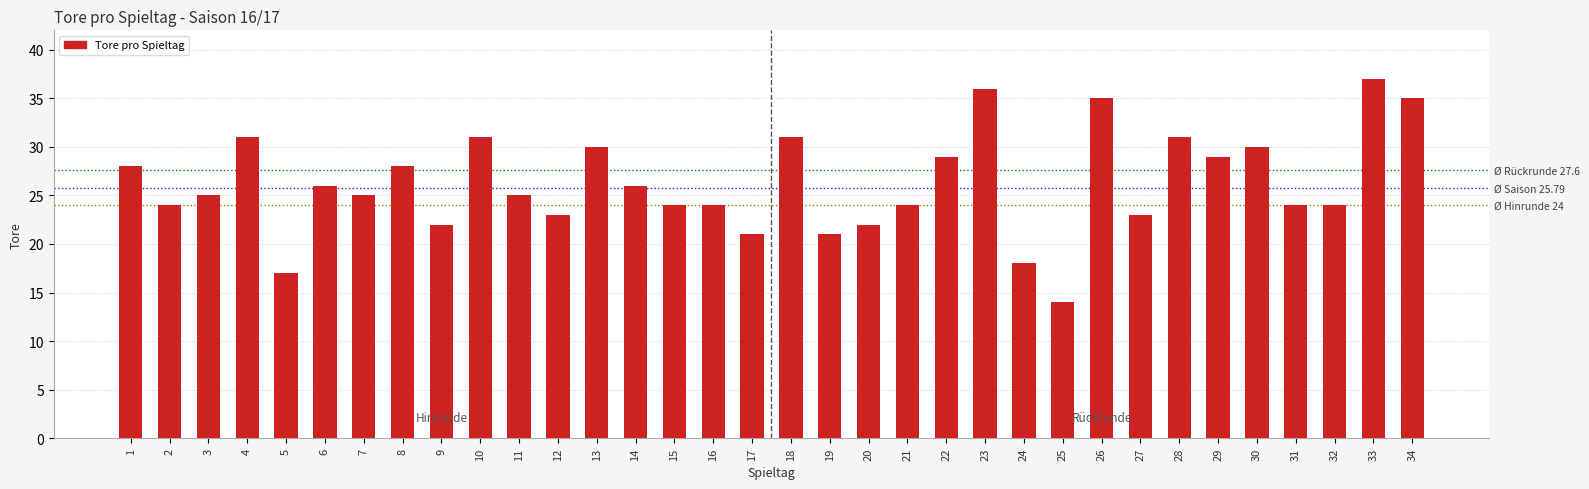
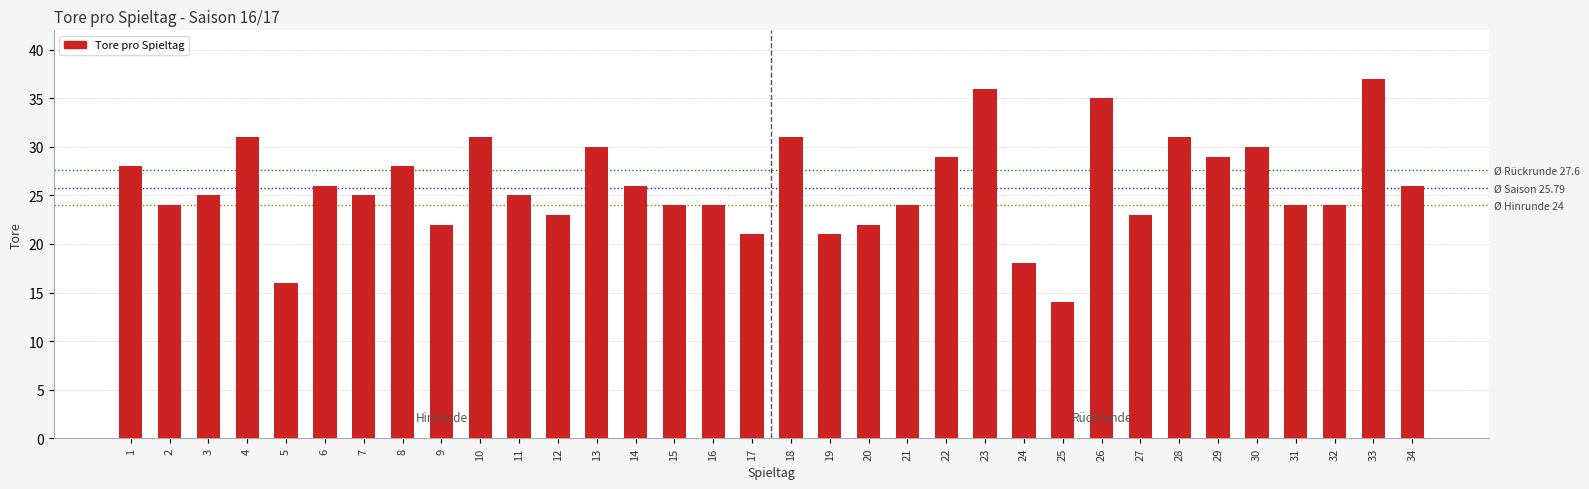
  {
    "1": 28,
    "2": 24,
    "3": 25,
    "4": 31,
-   "5": 17,
+   "5": 16,
    "6": 26,
    "7": 25,
    "8": 28,
    "9": 22,
    "10": 31,
    "11": 25,
    "12": 23,
    "13": 30,
    "14": 26,
    "15": 24,
    "16": 24,
    "17": 21,
    "18": 31,
    "19": 21,
    "20": 22,
    "21": 24,
    "22": 29,
    "23": 36,
    "24": 18,
    "25": 14,
    "26": 35,
    "27": 23,
    "28": 31,
    "29": 29,
    "30": 30,
    "31": 24,
    "32": 24,
    "33": 37,
-   "34": 35
+   "34": 26
  }
